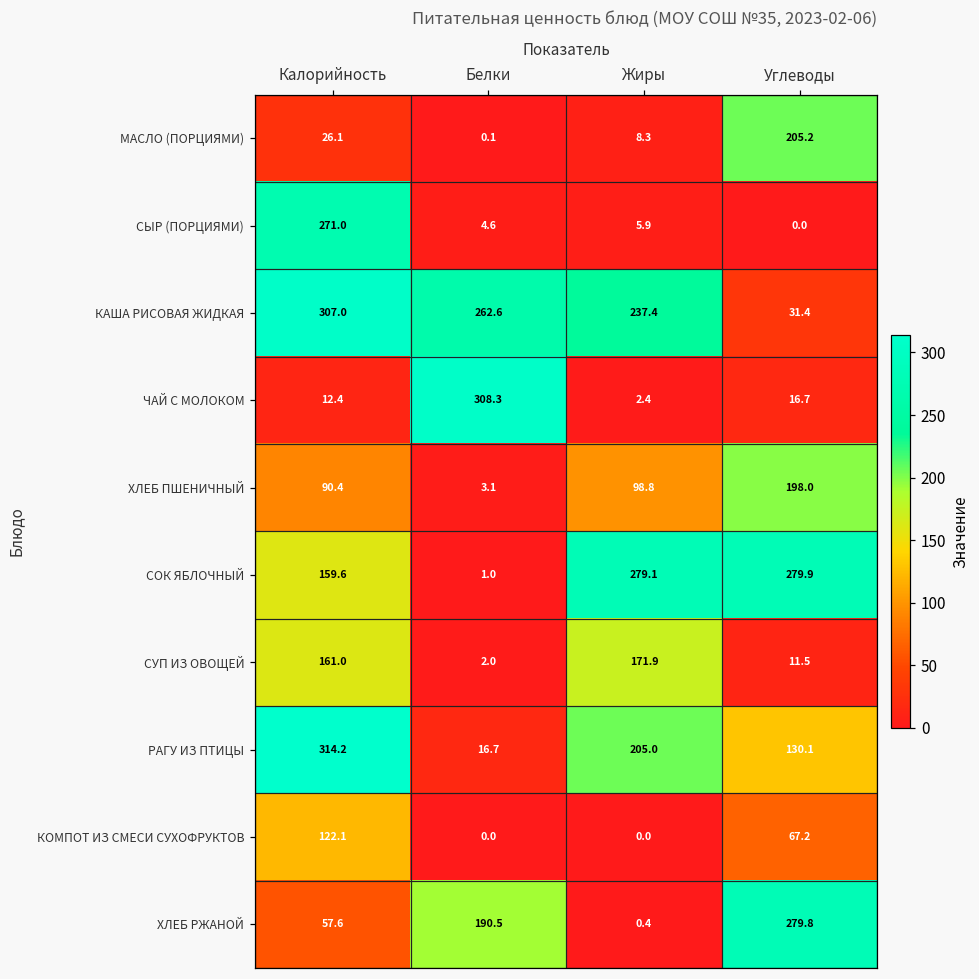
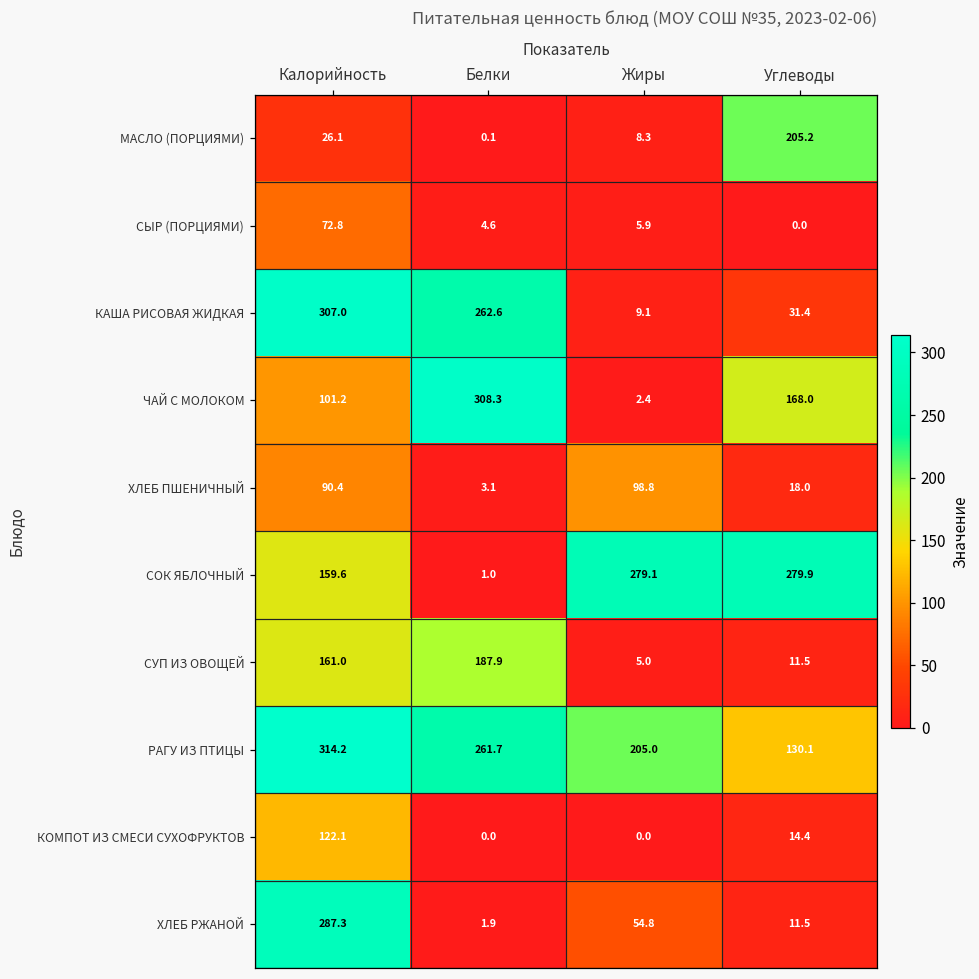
  {
    "МАСЛО (ПОРЦИЯМИ)": {
      "Калорийность": 26.1,
      "Белки": 0.1,
      "Жиры": 8.3,
      "Углеводы": 205.2
    },
    "СЫР (ПОРЦИЯМИ)": {
-     "Калорийность": 271.0,
+     "Калорийность": 72.8,
      "Белки": 4.6,
      "Жиры": 5.9,
      "Углеводы": 0.0
    },
    "КАША РИСОВАЯ ЖИДКАЯ": {
      "Калорийность": 307.0,
      "Белки": 262.6,
-     "Жиры": 237.4,
+     "Жиры": 9.1,
      "Углеводы": 31.4
    },
    "ЧАЙ С МОЛОКОМ": {
-     "Калорийность": 12.4,
+     "Калорийность": 101.2,
      "Белки": 308.3,
      "Жиры": 2.4,
-     "Углеводы": 16.7
+     "Углеводы": 168.0
    },
    "ХЛЕБ ПШЕНИЧНЫЙ": {
      "Калорийность": 90.4,
      "Белки": 3.1,
      "Жиры": 98.8,
-     "Углеводы": 198.0
+     "Углеводы": 18.0
    },
    "СОК ЯБЛОЧНЫЙ": {
      "Калорийность": 159.6,
      "Белки": 1.0,
      "Жиры": 279.1,
      "Углеводы": 279.9
    },
    "СУП ИЗ ОВОЩЕЙ": {
      "Калорийность": 161.0,
-     "Белки": 2.0,
-     "Жиры": 171.9,
+     "Белки": 187.9,
+     "Жиры": 5.0,
      "Углеводы": 11.5
    },
    "РАГУ ИЗ ПТИЦЫ": {
      "Калорийность": 314.2,
-     "Белки": 16.7,
+     "Белки": 261.7,
      "Жиры": 205.0,
      "Углеводы": 130.1
    },
    "КОМПОТ ИЗ СМЕСИ СУХОФРУКТОВ": {
      "Калорийность": 122.1,
      "Белки": 0.0,
      "Жиры": 0.0,
-     "Углеводы": 67.2
+     "Углеводы": 14.4
    },
    "ХЛЕБ РЖАНОЙ": {
-     "Калорийность": 57.6,
-     "Белки": 190.5,
-     "Жиры": 0.4,
-     "Углеводы": 279.8
+     "Калорийность": 287.3,
+     "Белки": 1.9,
+     "Жиры": 54.8,
+     "Углеводы": 11.5
    }
  }
